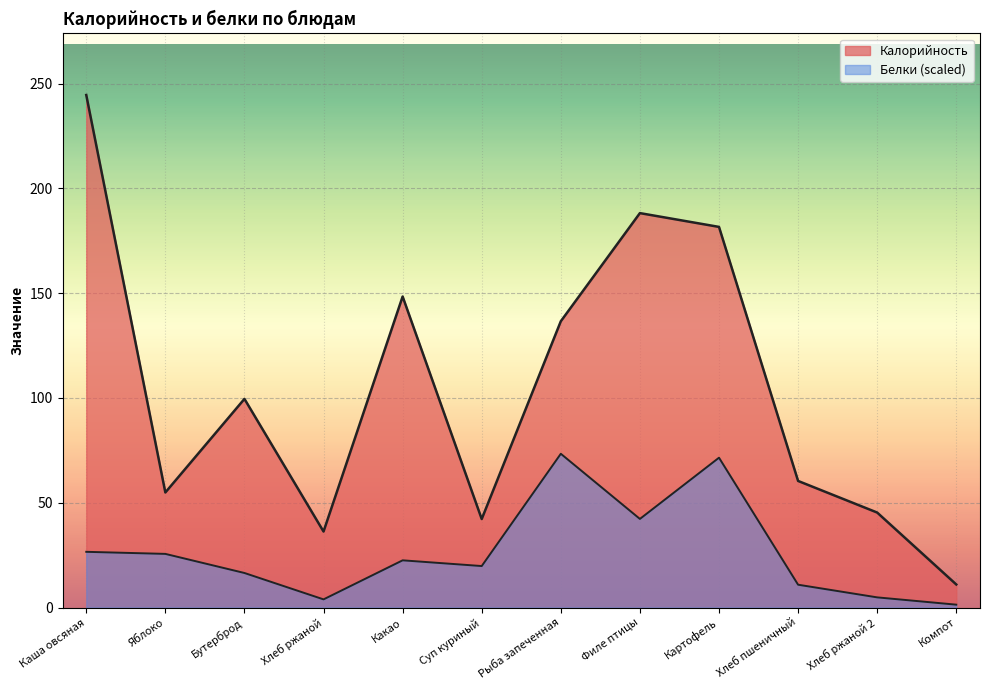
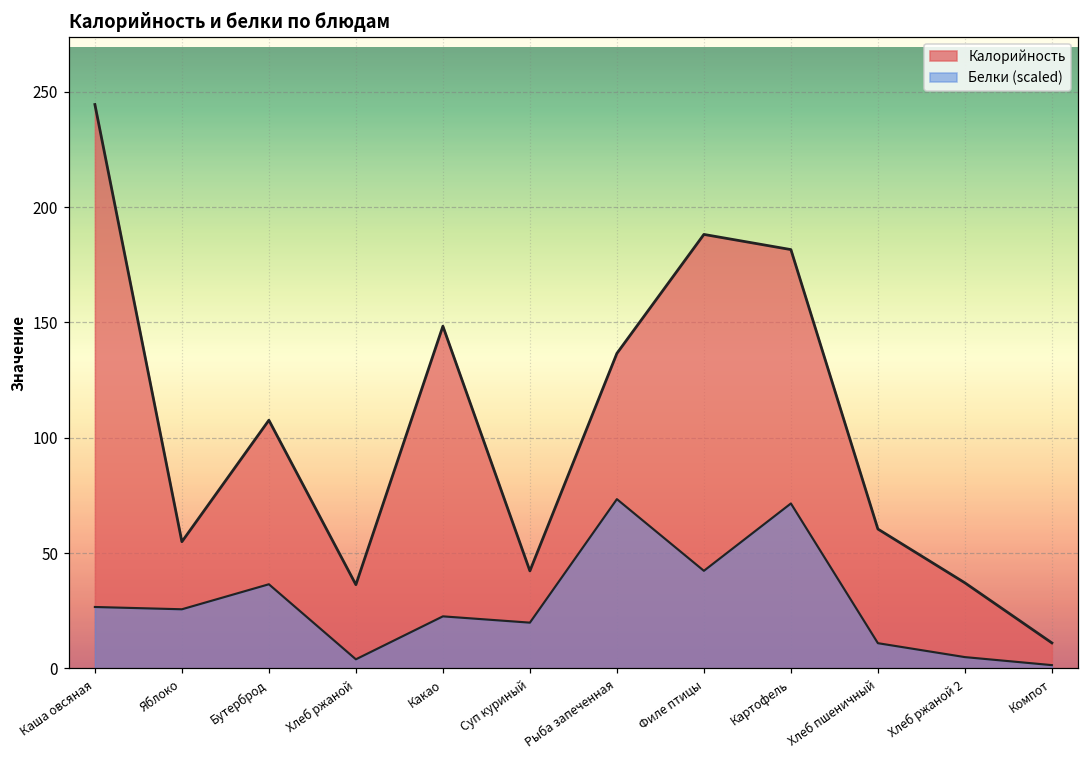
  {
    "Калорийность": {
      "Каша овсяная": 245,
      "Яблоко": 55,
-     "Бутерброд": 100,
+     "Бутерброд": 108,
      "Хлеб ржаной": 36,
      "Какао": 148,
      "Суп куриный": 42,
      "Рыба запеченная": 137,
      "Филе птицы": 188,
      "Картофель": 182,
      "Хлеб пшеничный": 60,
-     "Хлеб ржаной 2": 45,
+     "Хлеб ржаной 2": 37,
      "Компот": 11
    },
    "Белки (scaled)": {
      "Каша овсяная": 27,
      "Яблоко": 26,
-     "Бутерброд": 16,
+     "Бутерброд": 36,
      "Хлеб ржаной": 4,
      "Какао": 23,
      "Суп куриный": 20,
      "Рыба запеченная": 73,
      "Филе птицы": 42,
      "Картофель": 71,
      "Хлеб пшеничный": 11,
      "Хлеб ржаной 2": 5,
      "Компот": 1
    }
  }
